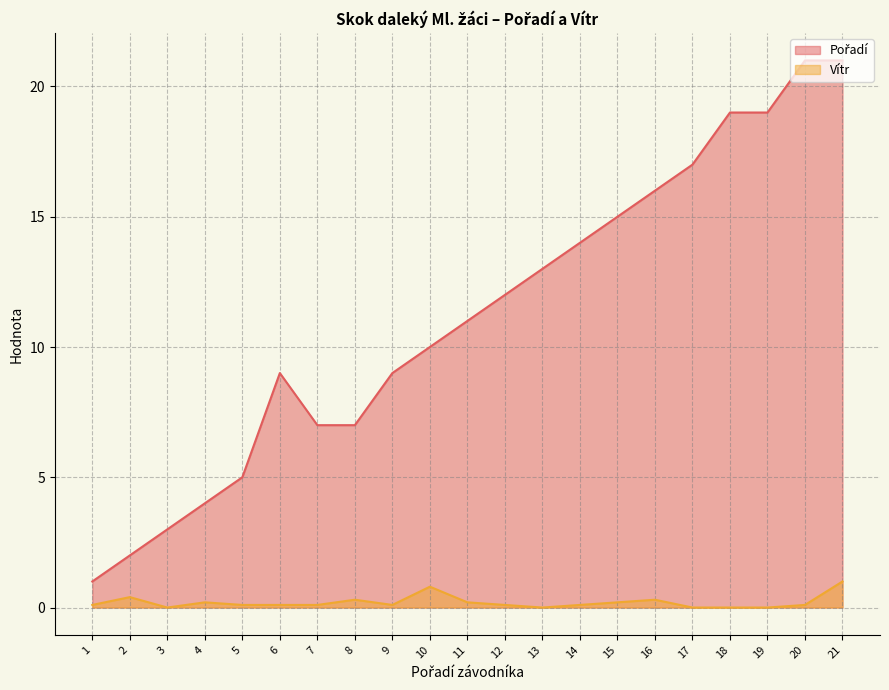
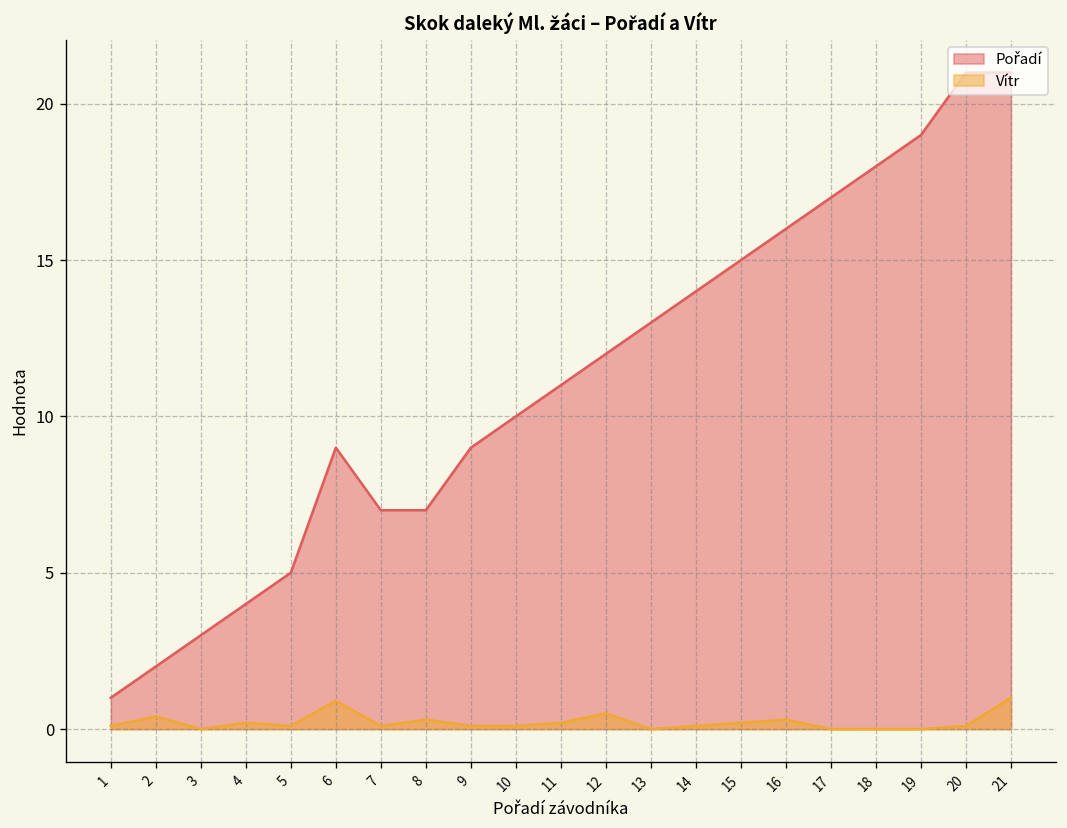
  {
    "Pořadí": {
      "1": 1,
      "2": 2,
      "3": 3,
      "4": 4,
      "5": 5,
      "6": 9,
      "7": 7,
      "8": 7,
      "9": 9,
      "10": 10,
      "11": 11,
      "12": 12,
      "13": 13,
      "14": 14,
      "15": 15,
      "16": 16,
      "17": 17,
-     "18": 19,
+     "18": 18,
      "19": 19
    },
    "Vítr": {
      "1": 0.1,
      "2": 0.4,
      "3": 0.0,
      "4": 0.2,
      "5": 0.1,
-     "6": 0.1,
+     "6": 0.9,
      "7": 0.1,
      "8": 0.3,
      "9": 0.1,
-     "10": 0.8,
+     "10": 0.1,
      "11": 0.2,
-     "12": 0.1,
+     "12": 0.5,
      "13": 0.0,
      "14": 0.1,
      "15": 0.2,
      "16": 0.3,
      "17": 0.0,
      "18": 0.0,
      "19": 0.0,
      "20": 0.1,
      "21": 1.0
    }
  }
